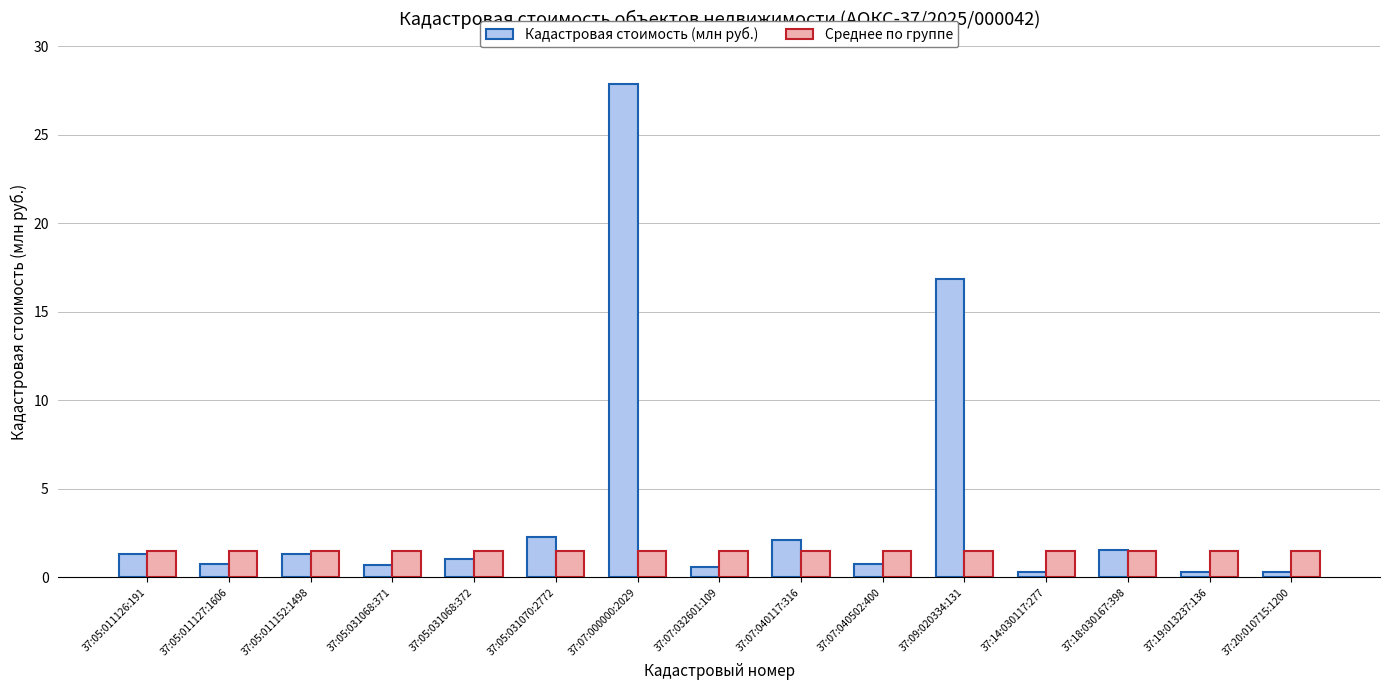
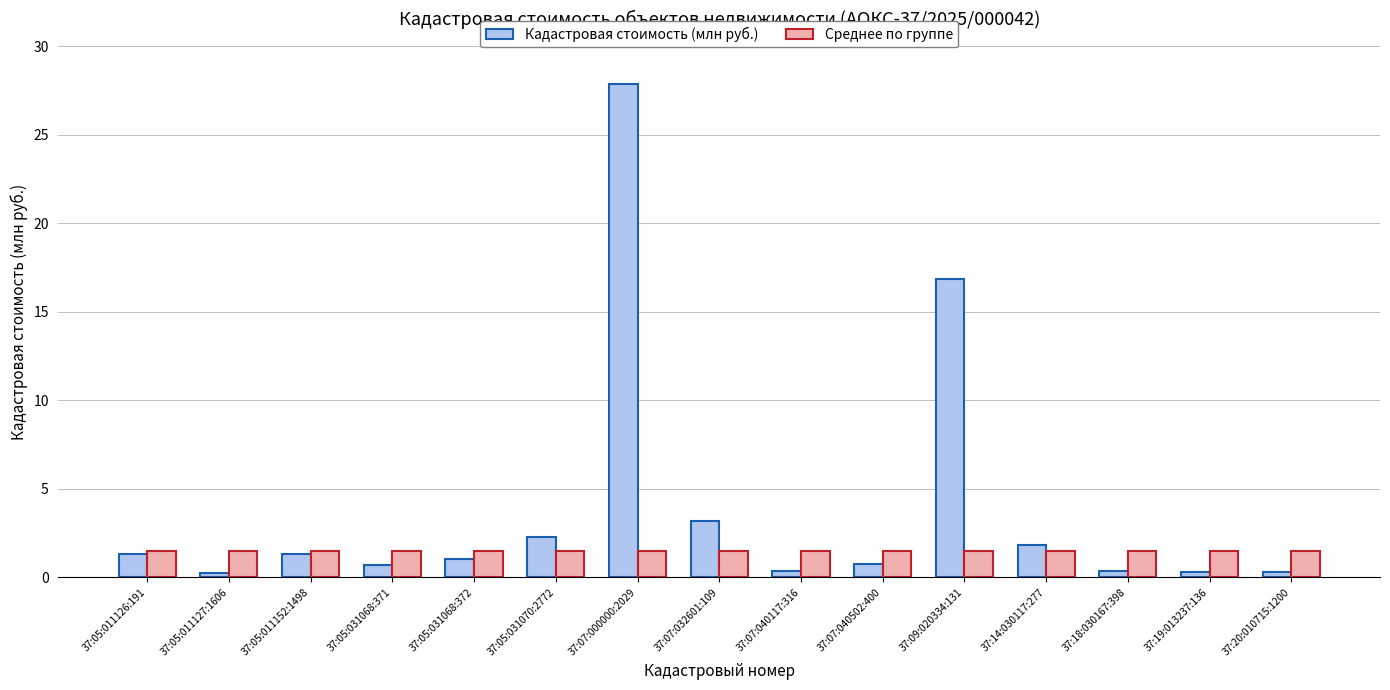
  {
    "Кадастровая стоимость (млн руб.)": {
      "37:05:011126:191": 1.3,
-     "37:05:011127:1606": 0.8,
+     "37:05:011127:1606": 0.2,
      "37:05:011152:1498": 1.3,
      "37:05:031068:371": 0.7,
      "37:05:031068:372": 1.0,
      "37:05:031070:2772": 2.3,
      "37:07:000000:2029": 27.9,
-     "37:07:032601:109": 0.6,
-     "37:07:040117:316": 2.1,
+     "37:07:032601:109": 3.2,
+     "37:07:040117:316": 0.4,
      "37:07:040502:400": 0.7,
      "37:09:020334:131": 16.8,
-     "37:14:030117:277": 0.3,
-     "37:18:030167:398": 1.5,
+     "37:14:030117:277": 1.8,
+     "37:18:030167:398": 0.4,
      "37:19:013237:136": 0.3,
      "37:20:010715:1200": 0.3
    },
    "Среднее по группе": {
      "37:05:011126:191": 1.5,
      "37:05:011127:1606": 1.5,
      "37:05:011152:1498": 1.5,
      "37:05:031068:371": 1.5,
      "37:05:031068:372": 1.5,
      "37:05:031070:2772": 1.5,
      "37:07:000000:2029": 1.5,
      "37:07:032601:109": 1.5,
      "37:07:040117:316": 1.5,
      "37:07:040502:400": 1.5,
      "37:09:020334:131": 1.5,
      "37:14:030117:277": 1.5,
      "37:18:030167:398": 1.5,
      "37:19:013237:136": 1.5,
      "37:20:010715:1200": 1.5
    }
  }
